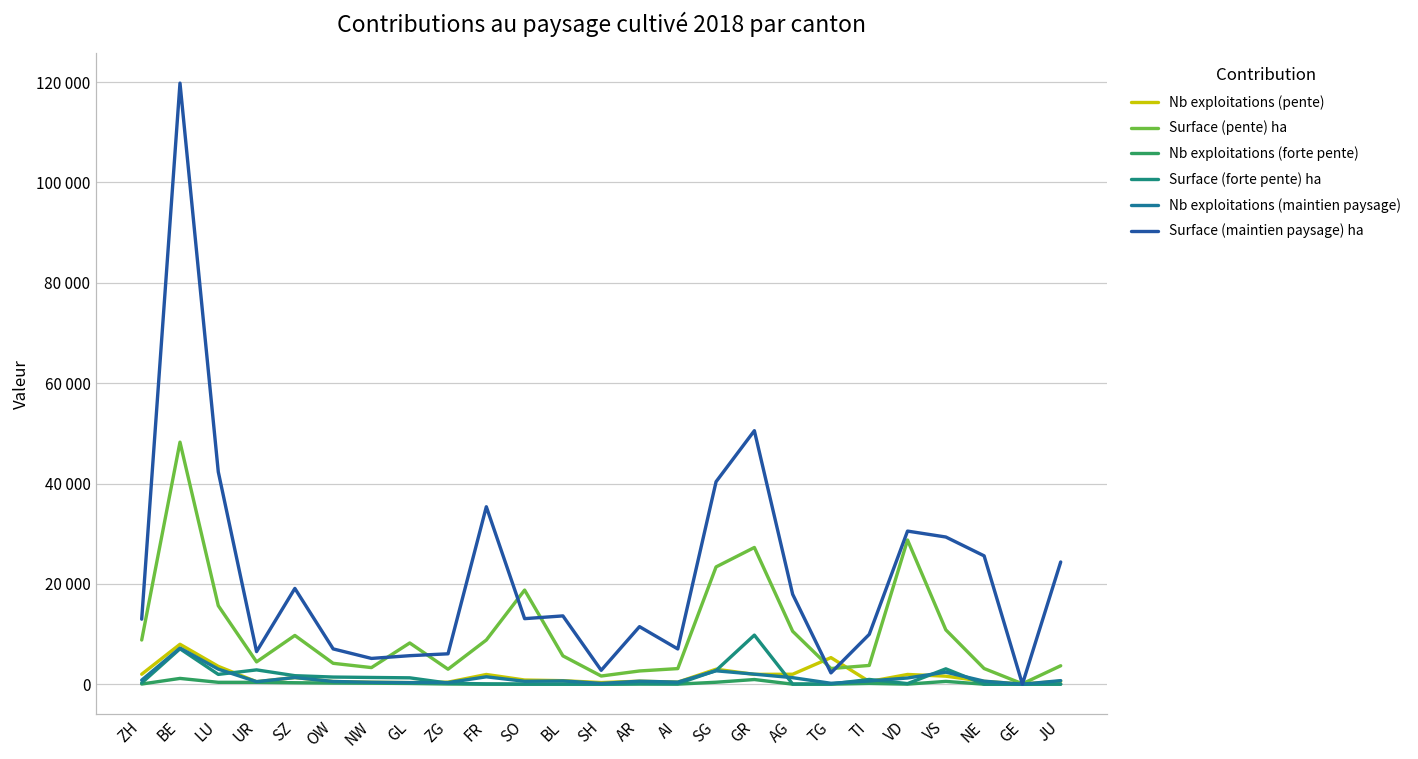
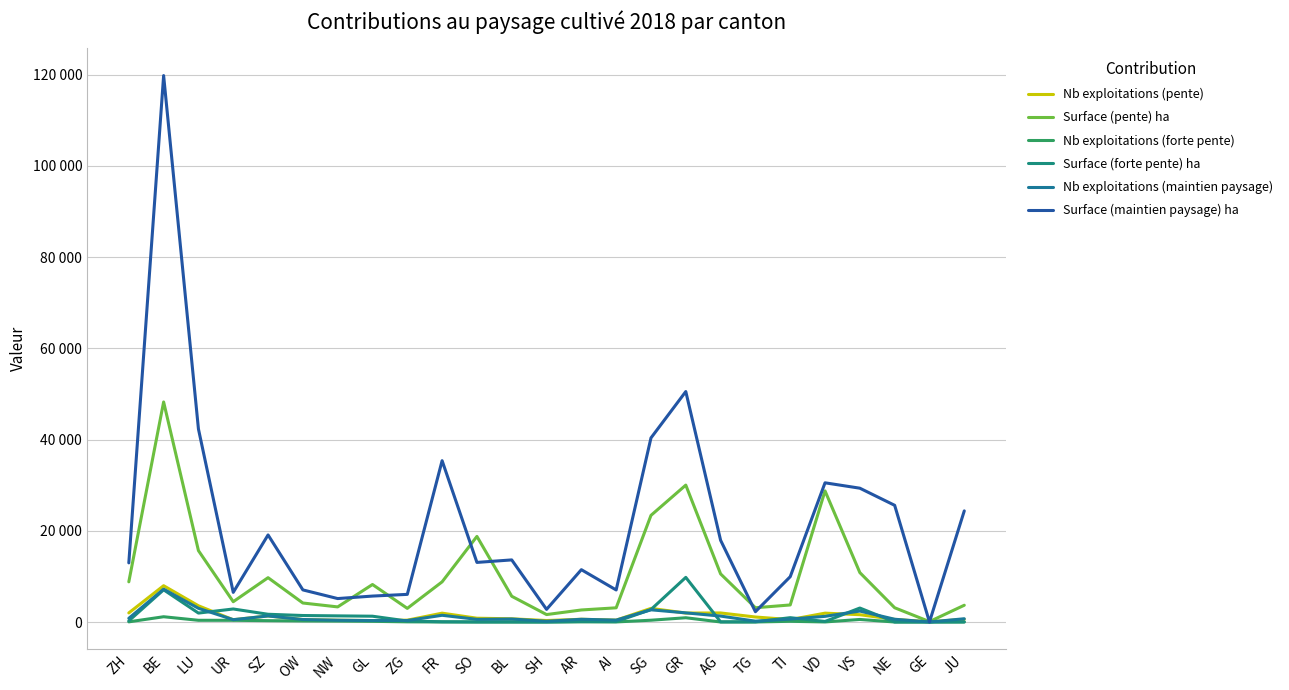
  {
    "Nb exploitations (pente)": {
      "ZH": 2000,
      "BE": 8000,
      "AG": 2000,
-     "TG": 5000,
+     "TG": 1000,
      "VD": 2000,
      "VS": 2000
    },
    "Surface (pente) ha": {
      "ZH": 9000,
      "BE": 48000,
      "LU": 16000,
      "UR": 4000,
      "SZ": 10000,
      "OW": 4000,
      "NW": 3000,
      "GL": 8000,
      "ZG": 3000,
      "FR": 9000,
      "SO": 19000,
      "BL": 6000,
      "SH": 2000,
      "AR": 3000,
      "AI": 3000,
      "SG": 23000,
-     "GR": 27000,
+     "GR": 30000,
      "AG": 11000,
      "TG": 3000,
      "TI": 4000,
      "VD": 29000,
      "VS": 11000,
      "NE": 3000,
      "JU": 4000
    }
  }
